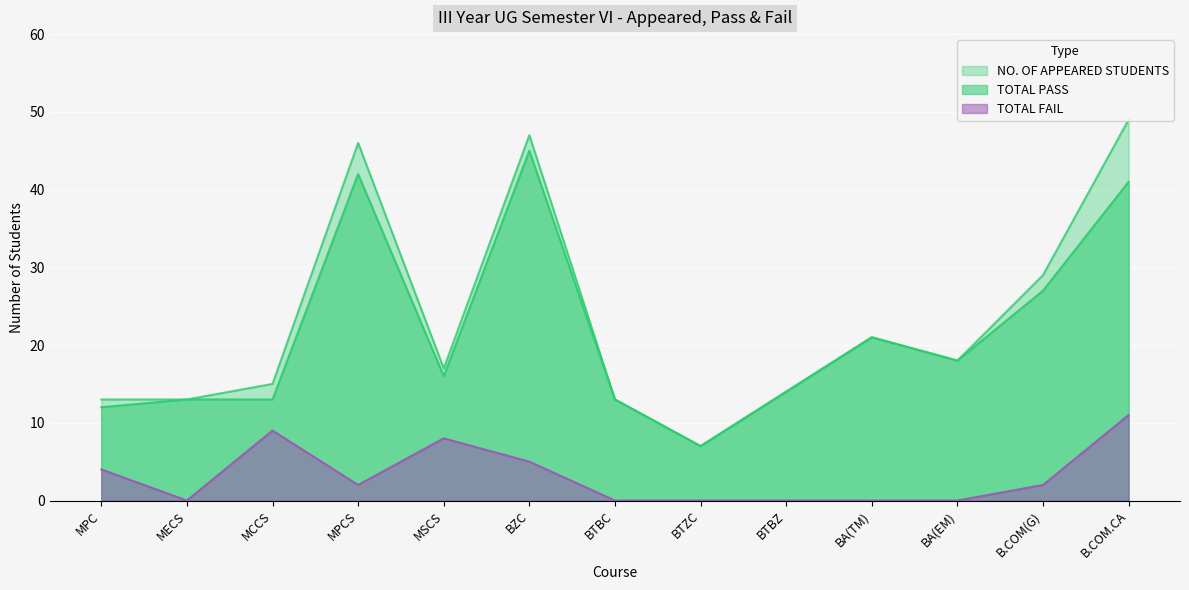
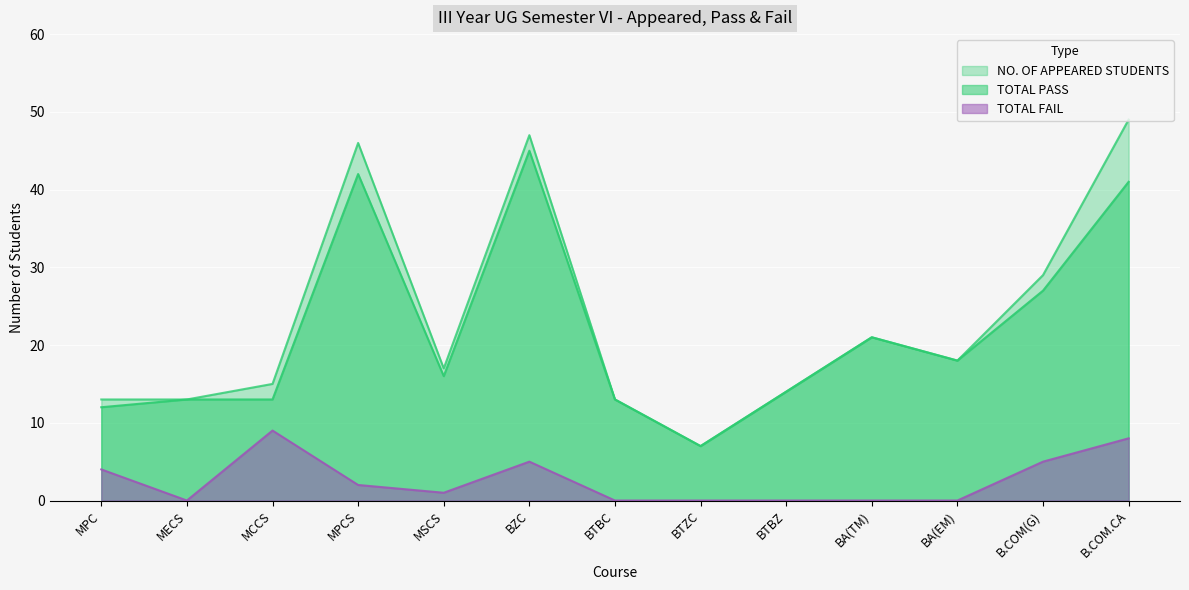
  {
    "TOTAL FAIL": {
      "MPC": 4,
      "MECS": 0,
      "MCCS": 9,
      "MPCS": 2,
-     "MSCS": 8,
+     "MSCS": 1,
      "BZC": 5,
      "BTBC": 0,
      "BTZC": 0,
      "BTBZ": 0,
      "BA(TM)": 0,
      "BA(EM)": 0,
-     "B.COM(G)": 2,
-     "B.COM.CA": 11
+     "B.COM(G)": 5,
+     "B.COM.CA": 8
    }
  }
